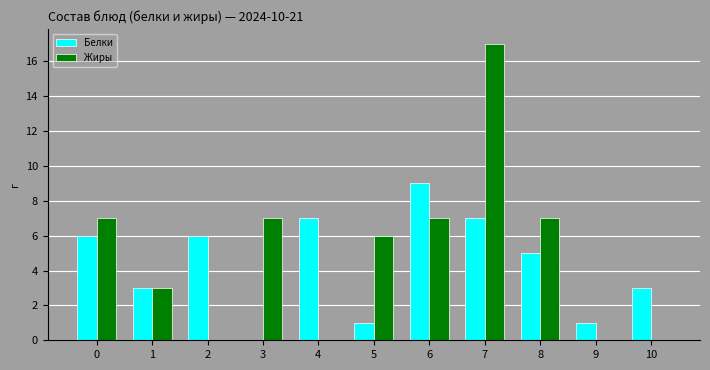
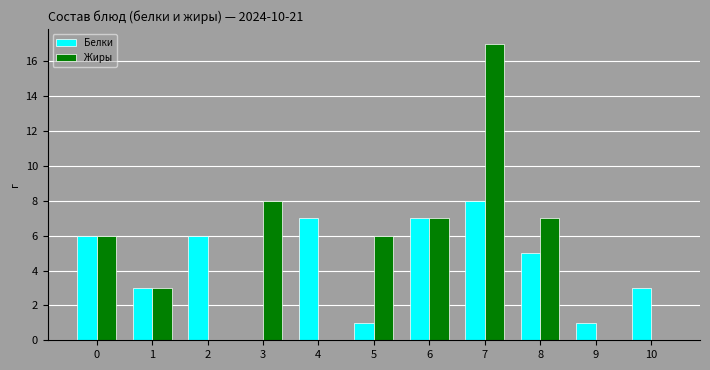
  {
    "Белки": {
      "0": 6,
      "1": 3,
      "2": 6,
      "3": 0,
      "4": 7,
      "5": 1,
-     "6": 9,
-     "7": 7,
+     "6": 7,
+     "7": 8,
      "8": 5,
      "9": 1,
      "10": 3
    },
    "Жиры": {
-     "0": 7,
+     "0": 6,
      "1": 3,
      "2": 0,
-     "3": 7,
+     "3": 8,
      "4": 0,
      "5": 6,
      "6": 7,
      "7": 17,
      "8": 7,
      "9": 0,
      "10": 0
    }
  }
